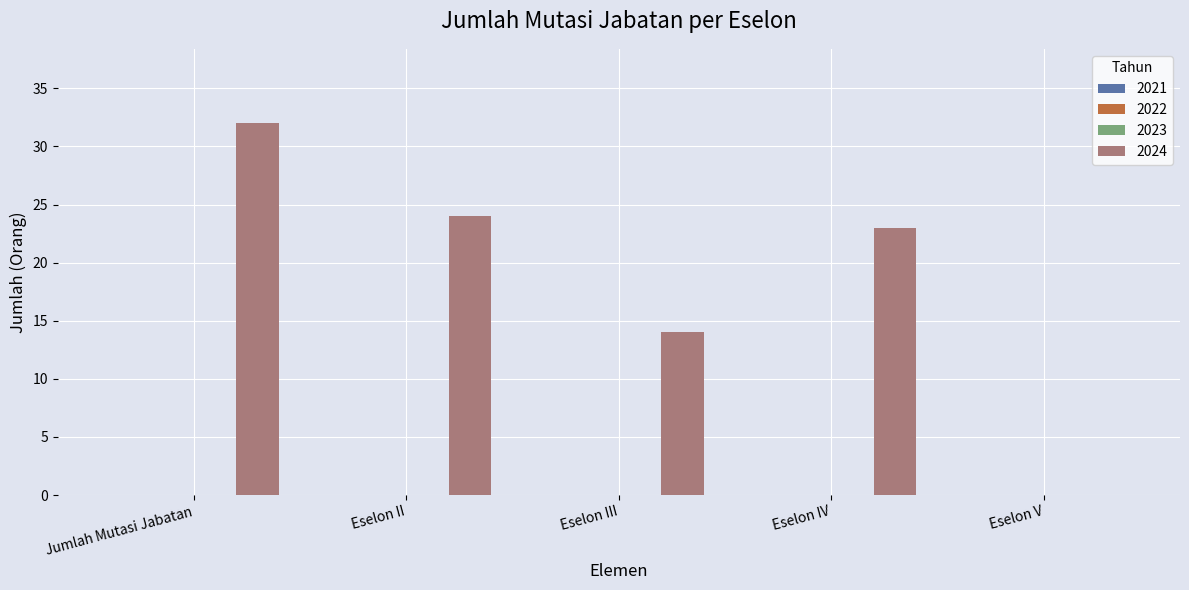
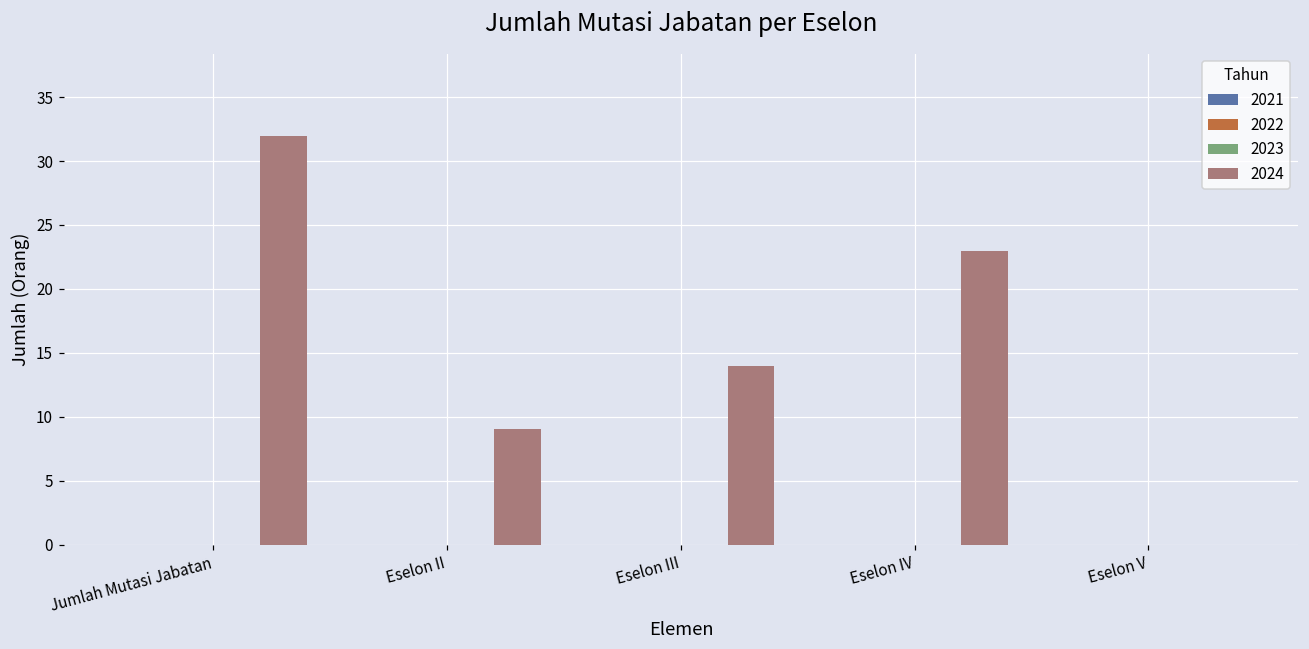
  {
    "2021": {
      "Jumlah Mutasi Jabatan": 0,
      "Eselon II": 0,
      "Eselon III": 0,
      "Eselon IV": 0,
      "Eselon V": 0
    },
    "2022": {
      "Jumlah Mutasi Jabatan": 0,
      "Eselon II": 0,
      "Eselon III": 0,
      "Eselon IV": 0,
      "Eselon V": 0
    },
    "2023": {
      "Jumlah Mutasi Jabatan": 0,
      "Eselon II": 0,
      "Eselon III": 0,
      "Eselon IV": 0,
      "Eselon V": 0
    },
    "2024": {
      "Jumlah Mutasi Jabatan": 32,
-     "Eselon II": 24,
+     "Eselon II": 9,
      "Eselon III": 14,
      "Eselon IV": 23,
      "Eselon V": 0
    }
  }
